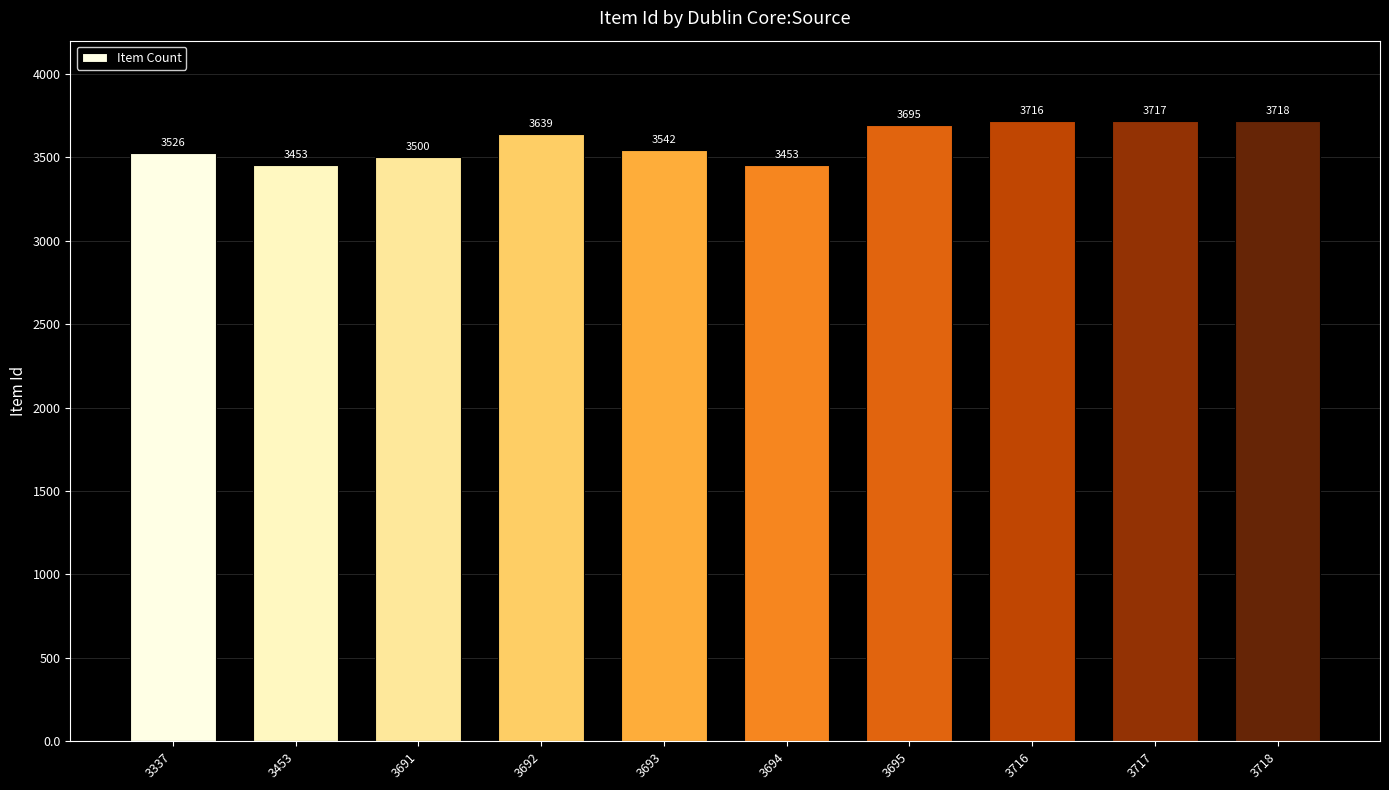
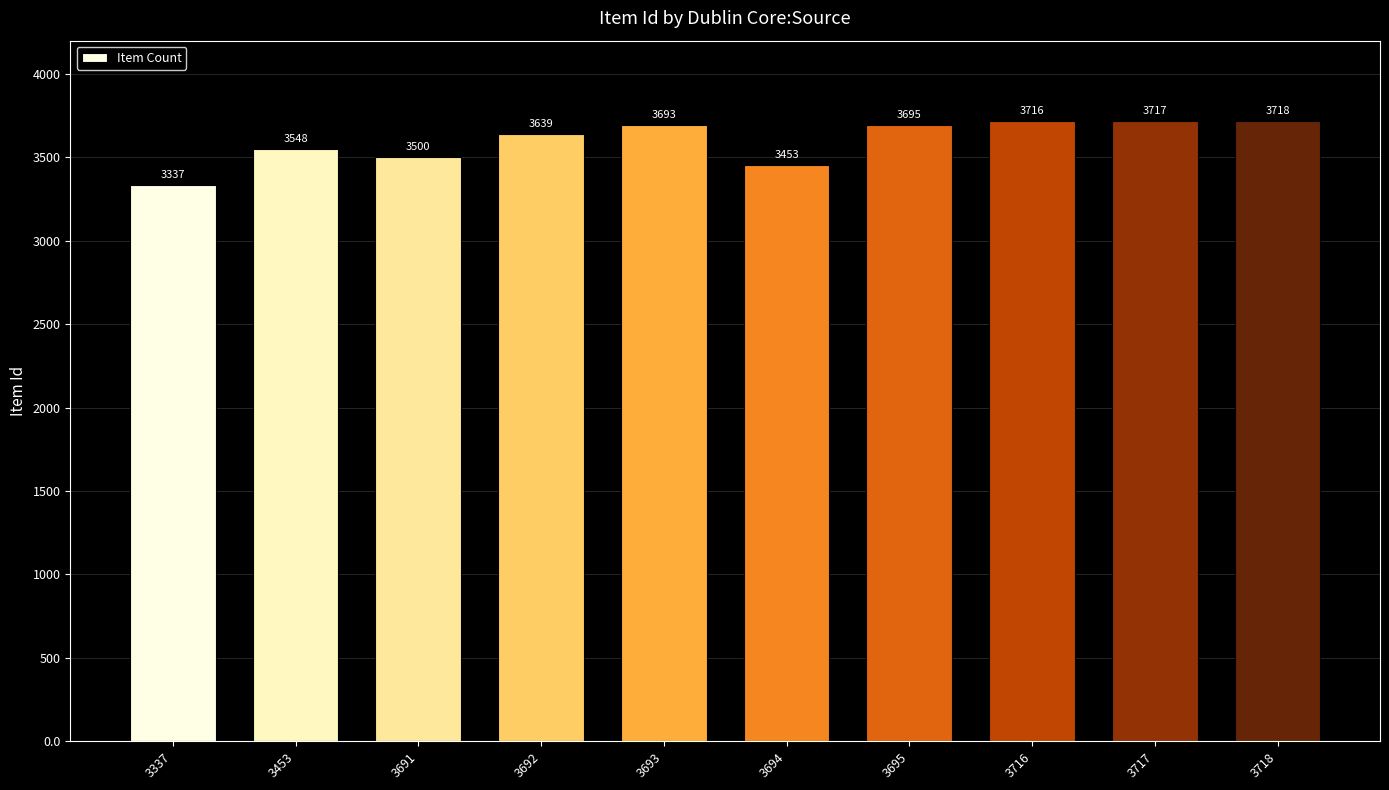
  {
-   "3337": 3526,
-   "3453": 3453,
+   "3337": 3337,
+   "3453": 3548,
    "3691": 3500,
    "3692": 3639,
-   "3693": 3542,
+   "3693": 3693,
    "3694": 3453,
    "3695": 3695,
    "3716": 3716,
    "3717": 3717,
    "3718": 3718
  }
